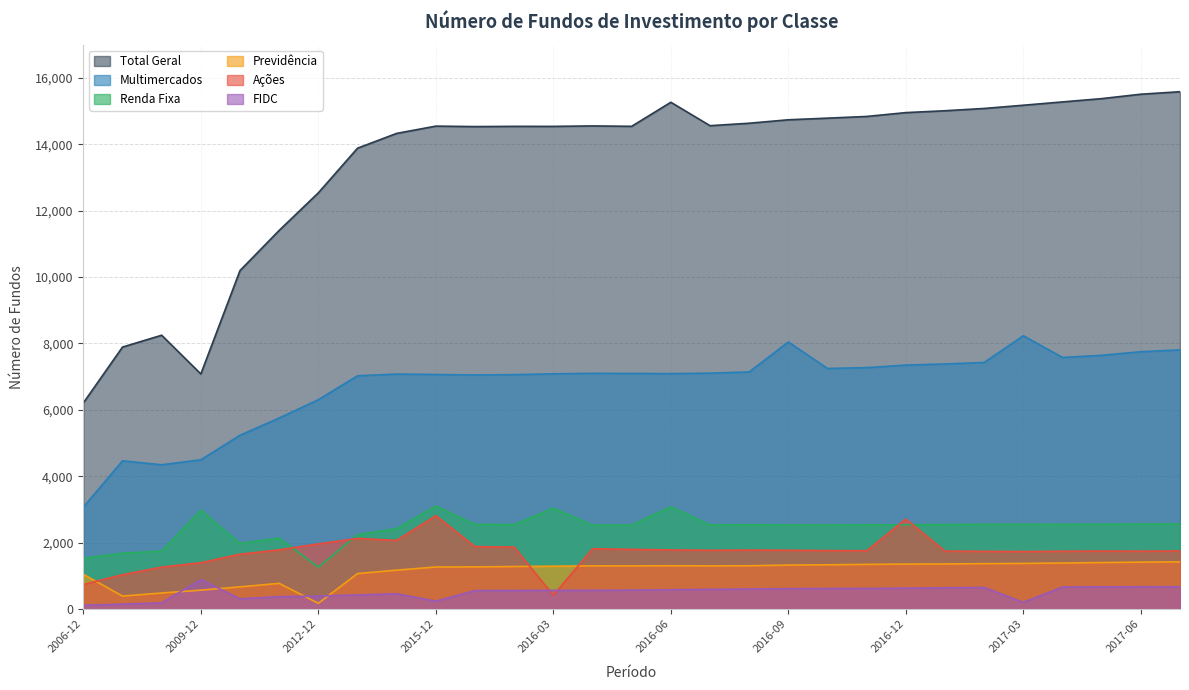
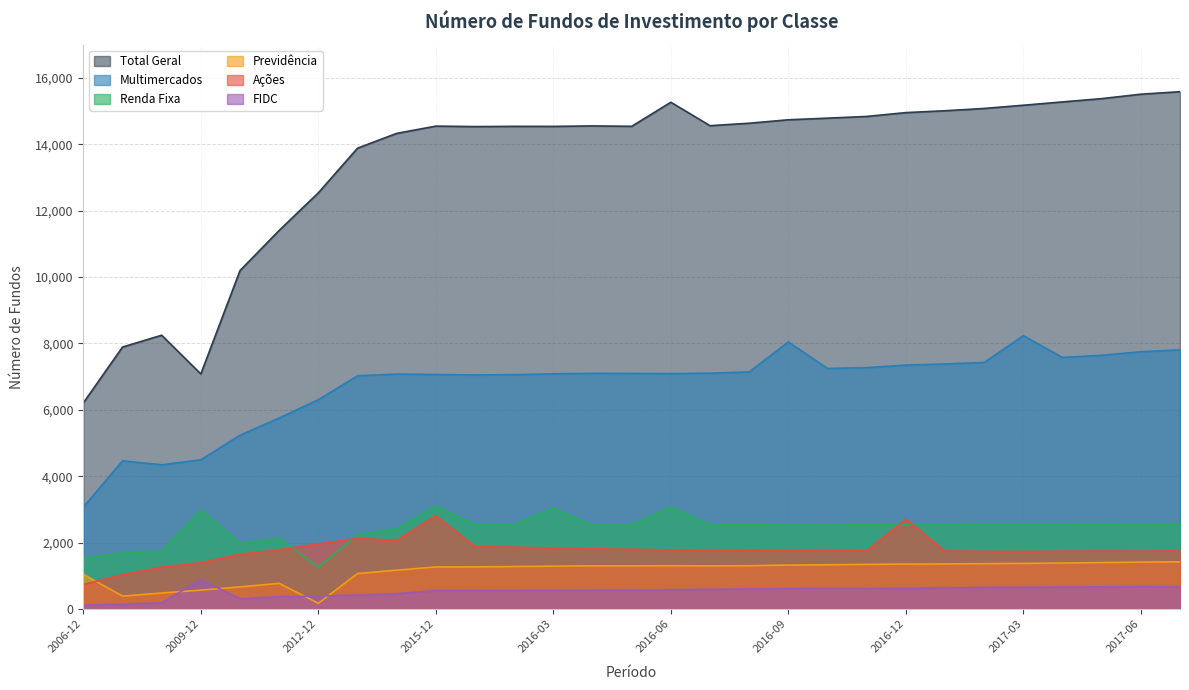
  {
    "Total Geral": {
      "2006-12": "6,200",
      "2009-12": "7,100",
      "2012-12": "12,500",
      "2015-12": "14,500",
      "2016-03": "14,500",
      "2016-06": "15,300",
      "2016-09": "14,700",
      "2016-12": "15,000",
      "2017-03": "15,200",
      "2017-06": "15,500"
    },
    "Multimercados": {
      "2006-12": "3,100",
      "2009-12": "4,500",
      "2012-12": "6,300",
      "2015-12": "7,100",
      "2016-03": "7,100",
      "2016-06": "7,100",
      "2016-09": "8,000",
      "2016-12": "7,400",
      "2017-03": "8,200",
      "2017-06": "7,800"
    },
    "Renda Fixa": {
      "2006-12": "1,500",
      "2009-12": "3,000",
      "2012-12": "1,300",
      "2015-12": "3,100",
      "2016-03": "3,000",
      "2016-06": "3,100",
      "2016-09": "2,500",
      "2016-12": "2,500",
      "2017-03": "2,600",
      "2017-06": "2,600"
    },
    "Previdência": {
      "2006-12": "1,000",
      "2009-12": "600",
      "2012-12": "200",
      "2015-12": "1,300",
      "2016-03": "1,300",
      "2016-06": "1,300",
      "2016-09": "1,300",
      "2016-12": "1,400",
      "2017-03": "1,400",
      "2017-06": "1,400"
    },
    "Ações": {
      "2006-12": "700",
      "2009-12": "1,400",
      "2012-12": "2,000",
      "2015-12": "2,800",
-     "2016-03": "400",
+     "2016-03": "1,800",
      "2016-06": "1,800",
      "2016-09": "1,800",
      "2016-12": "2,700",
      "2017-03": "1,700",
      "2017-06": "1,700"
    },
    "FIDC": {
      "2006-12": "100",
      "2009-12": "900",
      "2012-12": "400",
-     "2015-12": "200",
+     "2015-12": "600",
      "2016-03": "600",
      "2016-06": "600",
      "2016-09": "600",
      "2016-12": "600",
-     "2017-03": "200",
+     "2017-03": "700",
      "2017-06": "700"
    }
  }
